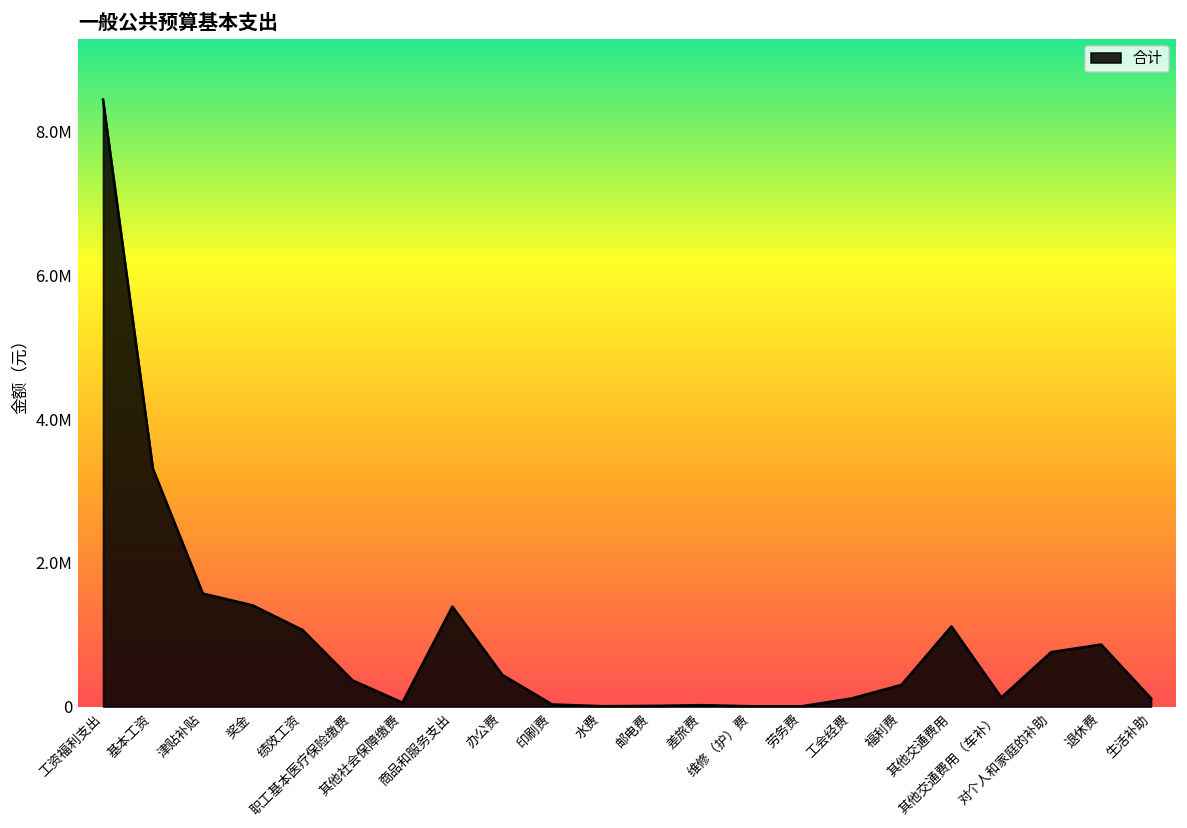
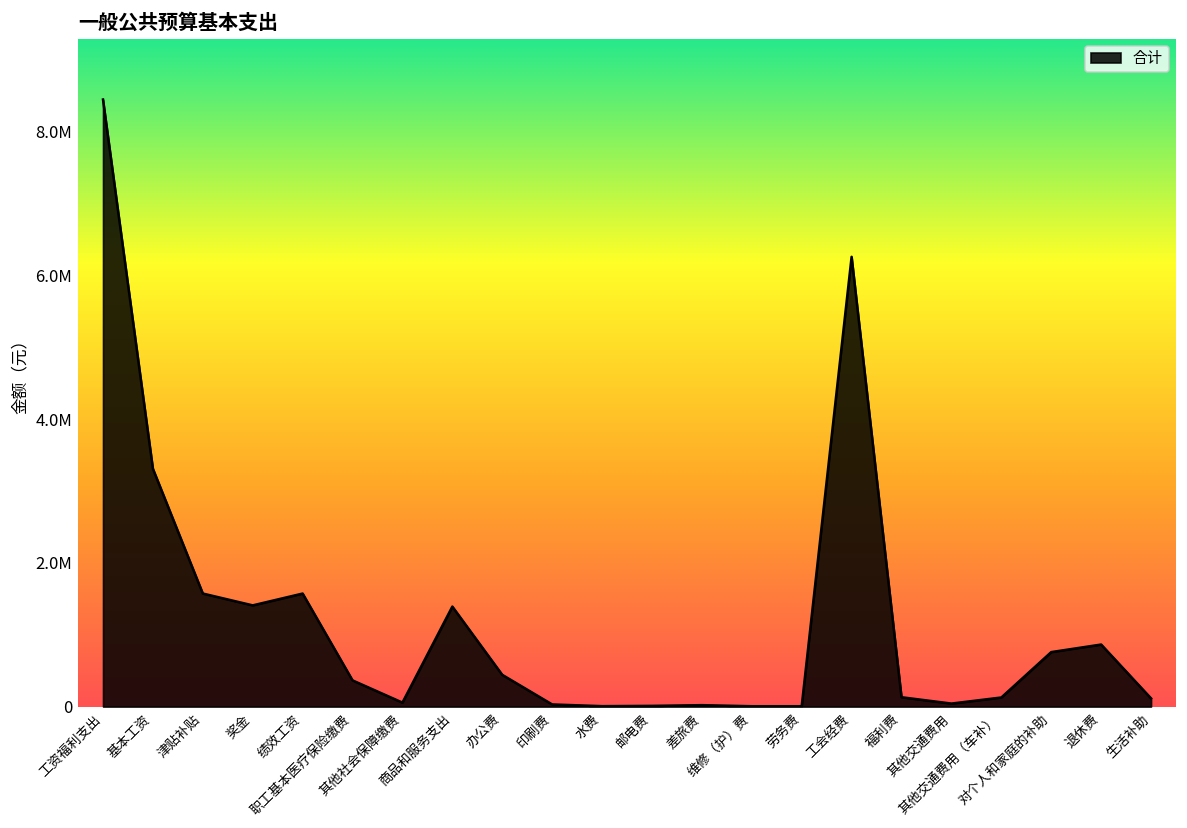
  {
    "工资福利支出": 8400000,
    "基本工资": 3300000,
    "津贴补贴": 1600000,
    "奖金": 1400000,
-   "绩效工资": 1100000,
+   "绩效工资": 1600000,
    "职工基本医疗保险缴费": 400000,
    "其他社会保障缴费": 100000,
    "商品和服务支出": 1400000,
    "办公费": 400000,
    "印刷费": 0,
    "水费": 0,
    "邮电费": 0,
    "差旅费": 0,
    "维修（护）费": 0,
    "劳务费": 0,
-   "工会经费": 100000,
-   "福利费": 300000,
-   "其他交通费用": 1100000,
+   "工会经费": 6300000,
+   "福利费": 100000,
+   "其他交通费用": 0,
    "其他交通费用（车补）": 100000,
    "对个人和家庭的补助": 800000,
    "退休费": 900000,
    "生活补助": 100000
  }
